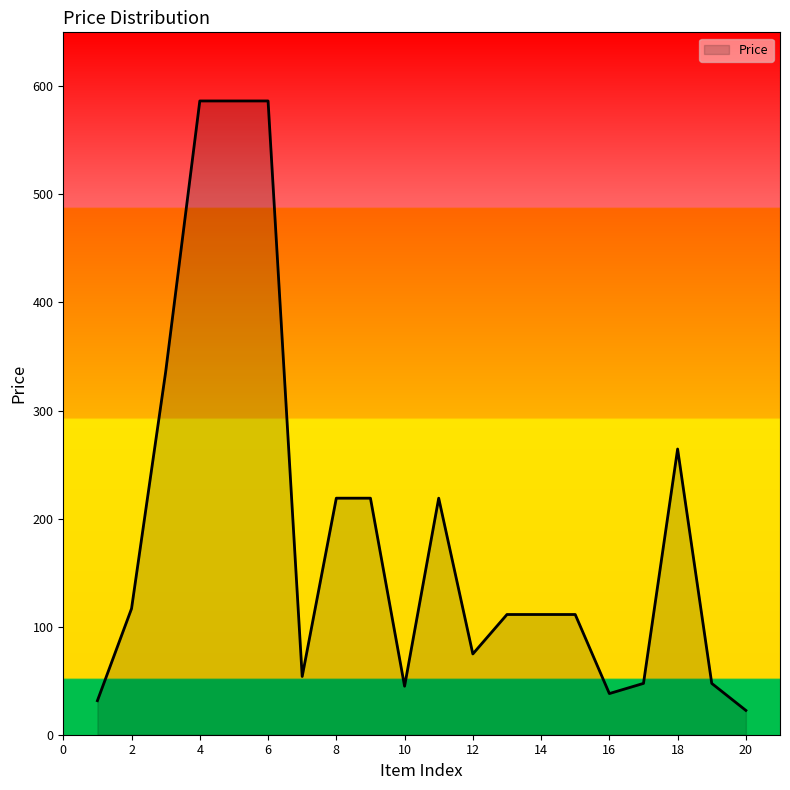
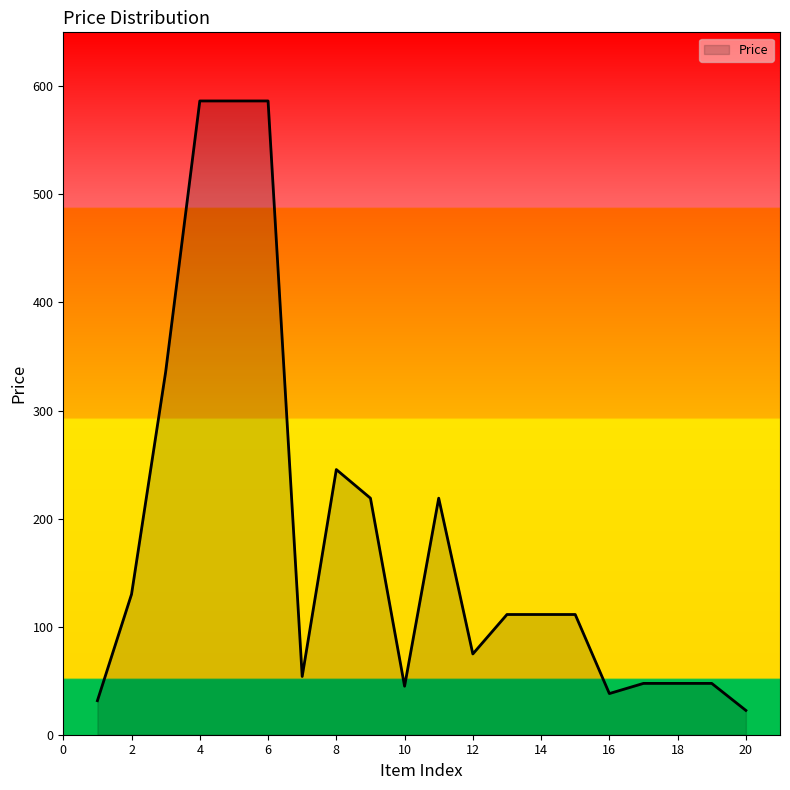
  {
-   "2": 117,
+   "2": 130,
    "4": 587,
    "6": 587,
-   "8": 219,
+   "8": 245,
    "10": 45,
    "12": 75,
    "14": 111,
    "16": 38,
-   "18": 264,
+   "18": 48,
    "20": 23
  }
